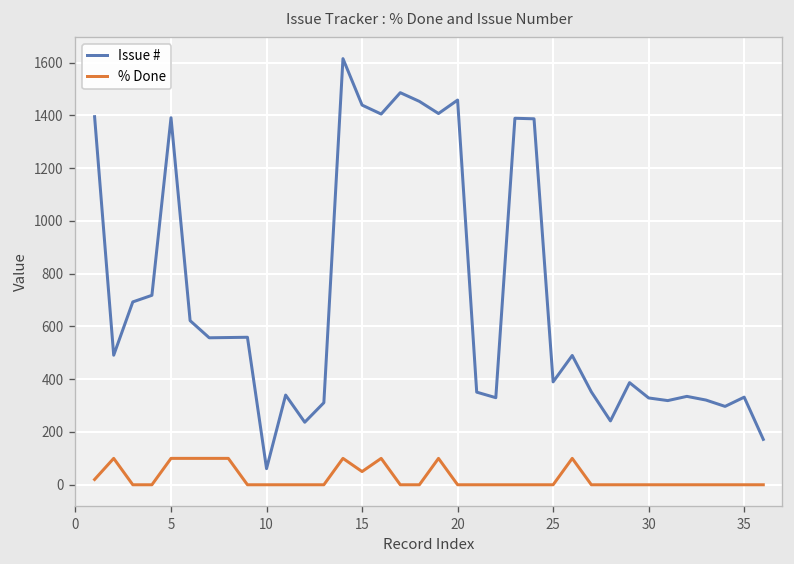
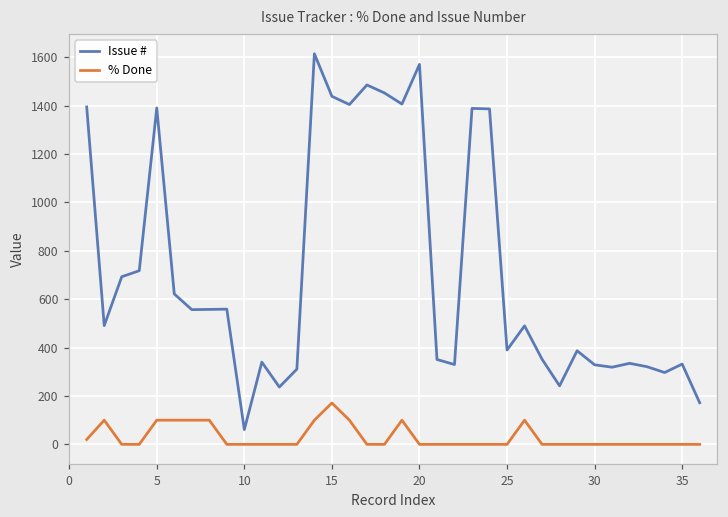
  {
    "Issue #": {
      "5": 1390,
      "10": 60,
      "15": 1440,
-     "20": 1460,
+     "20": 1570,
      "25": 390,
      "30": 330,
      "35": 330
    },
    "% Done": {
      "5": 100,
      "10": 0,
-     "15": 50,
+     "15": 170,
      "20": 0,
      "25": 0,
      "30": 0,
      "35": 0
    }
  }
